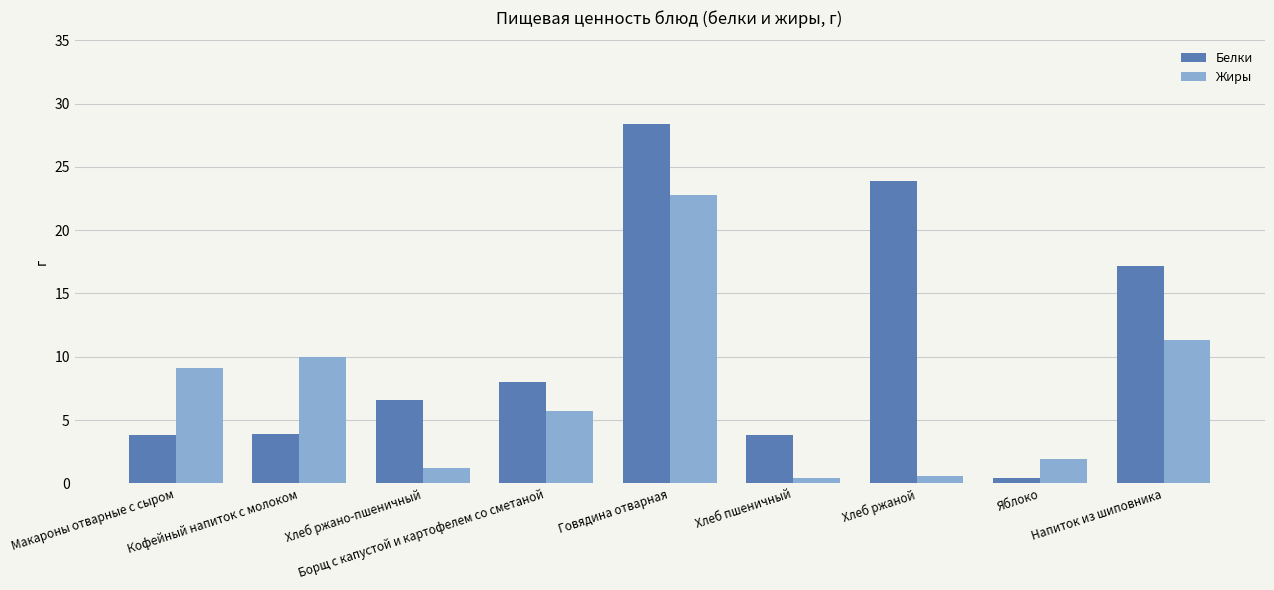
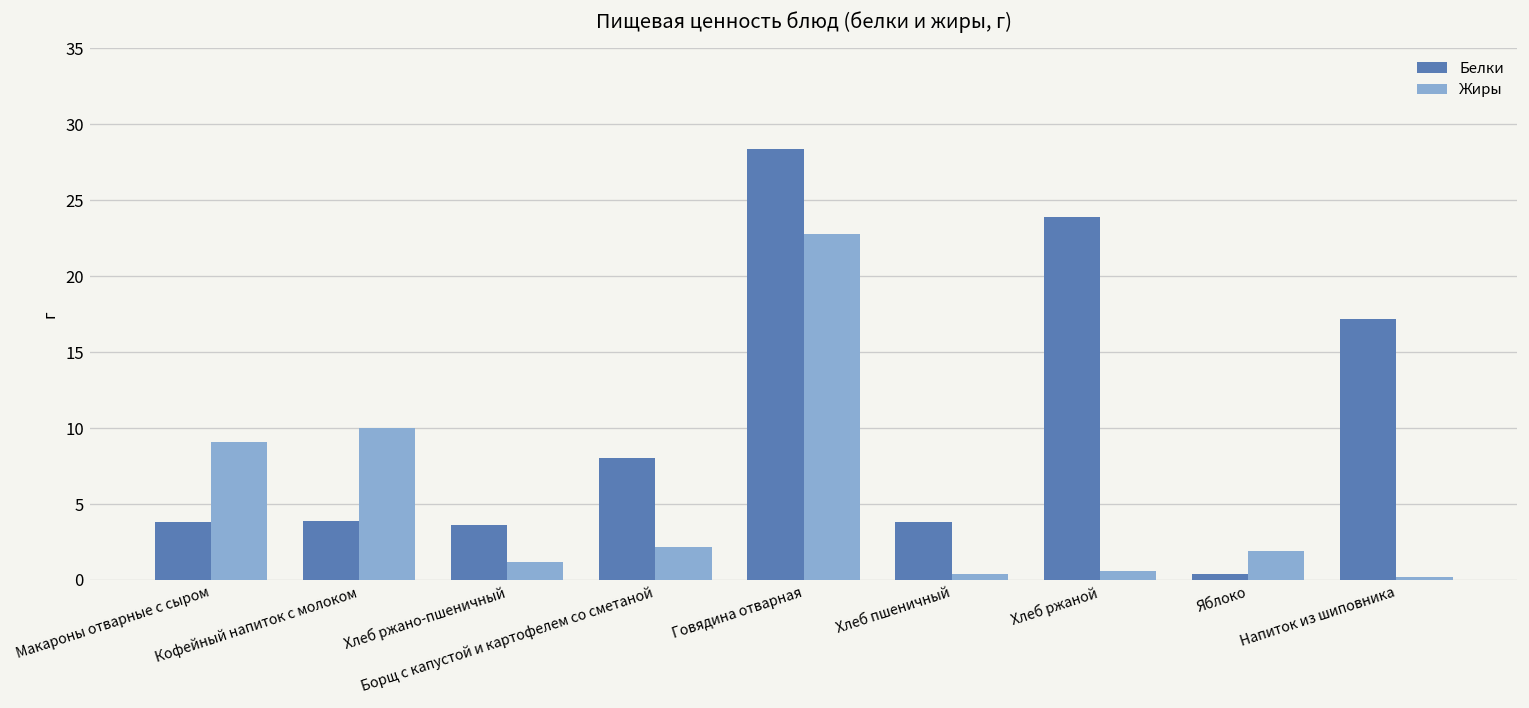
  {
    "Белки": {
      "Макароны отварные с сыром": 3.8,
      "Кофейный напиток с молоком": 3.9,
-     "Хлеб ржано-пшеничный": 6.6,
+     "Хлеб ржано-пшеничный": 3.6,
      "Борщ с капустой и картофелем со сметаной": 8.0,
      "Говядина отварная": 28.4,
      "Хлеб пшеничный": 3.8,
      "Хлеб ржаной": 23.9,
      "Яблоко": 0.4,
      "Напиток из шиповника": 17.2
    },
    "Жиры": {
      "Макароны отварные с сыром": 9.1,
      "Кофейный напиток с молоком": 10.0,
      "Хлеб ржано-пшеничный": 1.2,
-     "Борщ с капустой и картофелем со сметаной": 5.7,
+     "Борщ с капустой и картофелем со сметаной": 2.2,
      "Говядина отварная": 22.8,
      "Хлеб пшеничный": 0.4,
      "Хлеб ржаной": 0.6,
      "Яблоко": 1.9,
-     "Напиток из шиповника": 11.3
+     "Напиток из шиповника": 0.2
    }
  }
